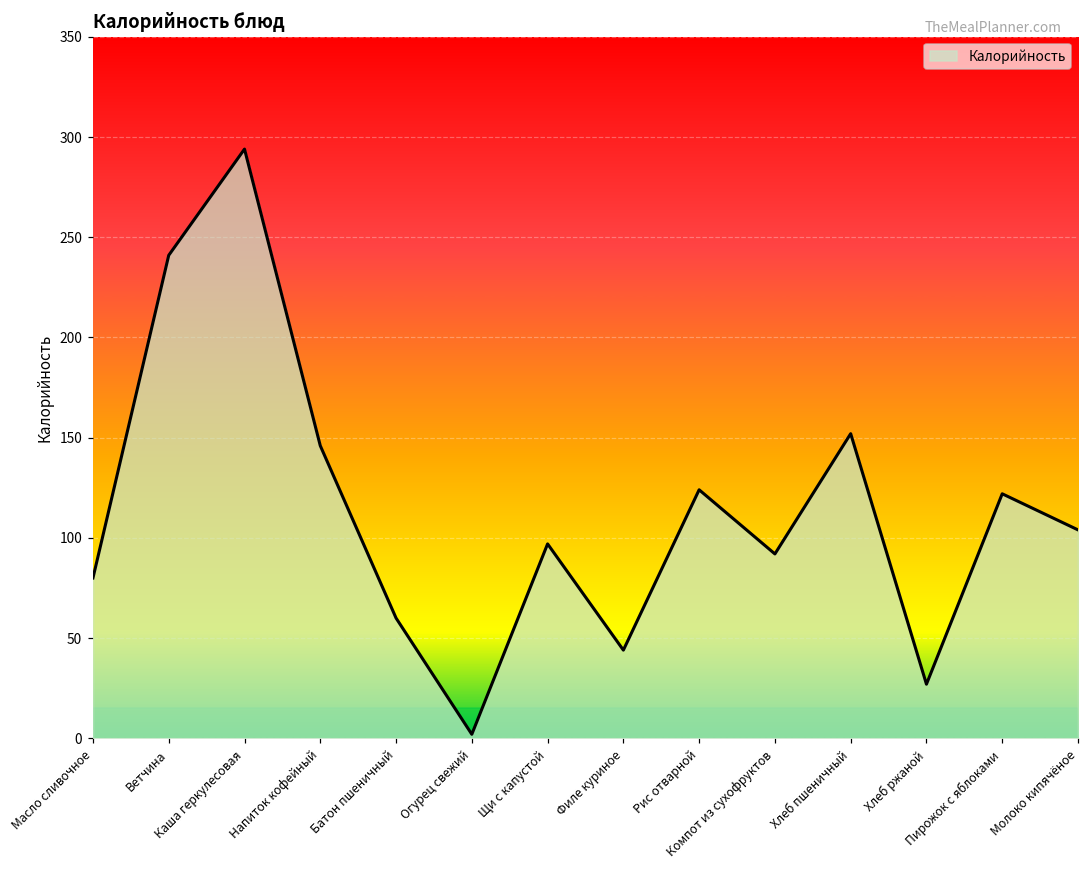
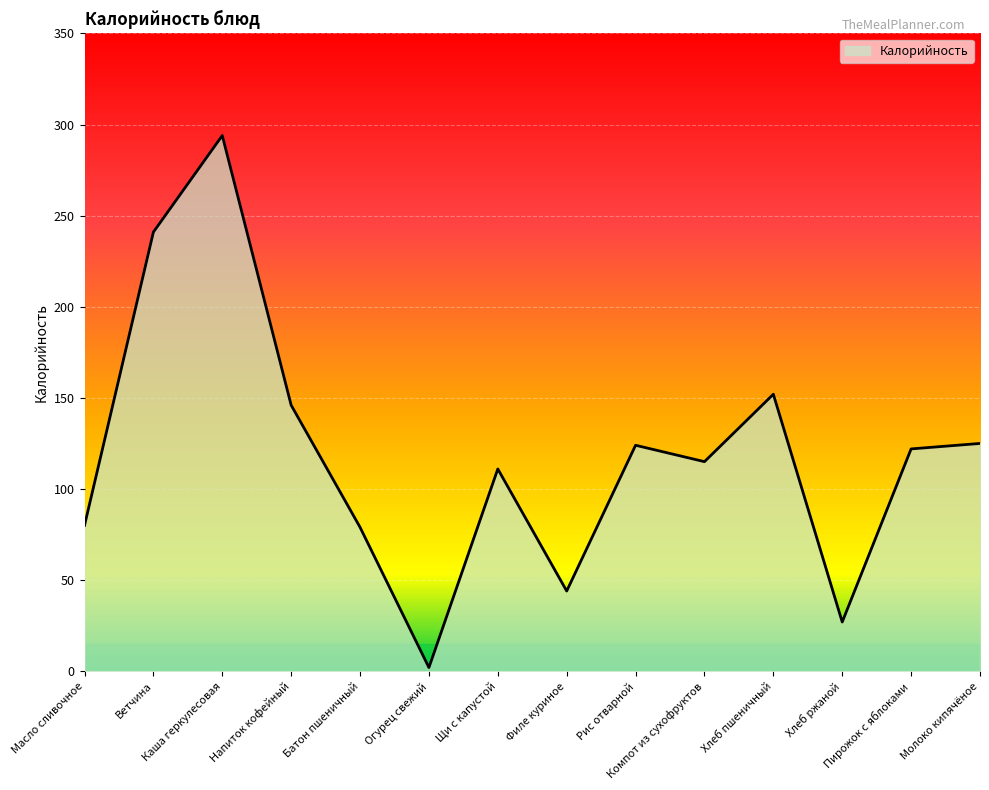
  {
    "Масло сливочное": 80,
    "Ветчина": 241,
    "Каша геркулесовая": 294,
    "Напиток кофейный": 146,
-   "Батон пшеничный": 60,
-   "Щи с капустой": 97,
+   "Батон пшеничный": 79,
+   "Щи с капустой": 111,
    "Филе куриное": 44,
    "Рис отварной": 124,
-   "Компот из сухофруктов": 92,
+   "Компот из сухофруктов": 115,
    "Хлеб пшеничный": 152,
    "Хлеб ржаной": 27,
    "Пирожок с яблоками": 122,
-   "Молоко кипячёное": 104
+   "Молоко кипячёное": 125
  }
